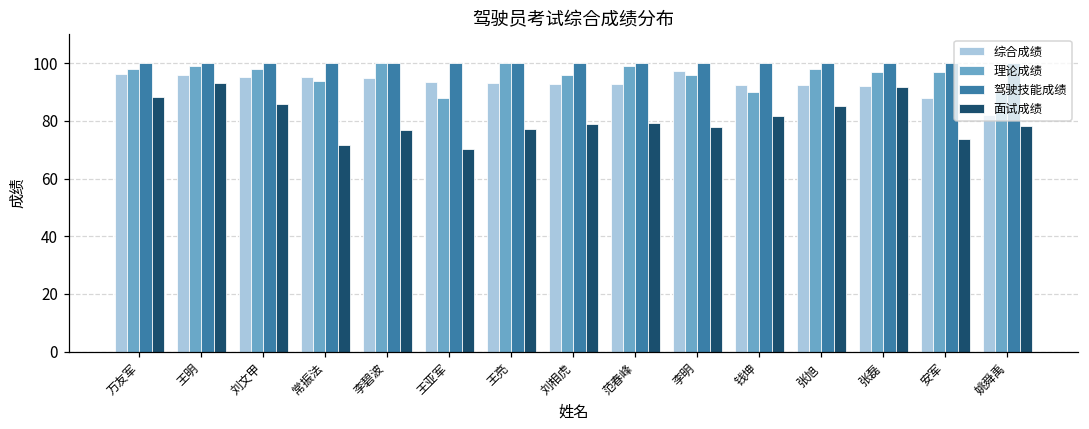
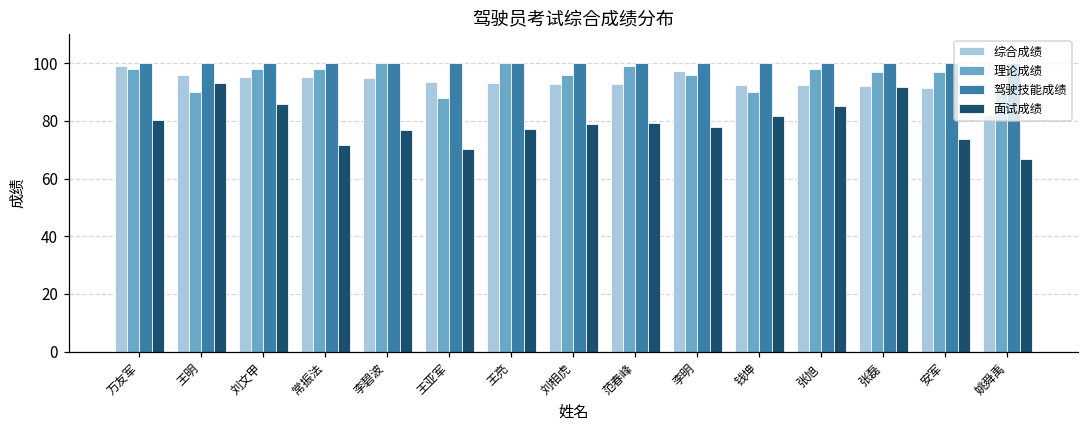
  {
    "综合成绩": {
-     "万友军": 96,
+     "万友军": 99,
      "王明": 96,
      "刘文甲": 95,
      "常振法": 95,
      "李碧波": 95,
      "王亚军": 94,
      "王亮": 93,
      "刘相虎": 93,
      "范春峰": 93,
      "李明": 97,
      "钱坤": 93,
      "张旭": 93,
      "张磊": 92,
-     "安军": 88,
+     "安军": 91,
      "姚舜禹": 82
    },
    "理论成绩": {
      "万友军": 98,
-     "王明": 99,
+     "王明": 90,
      "刘文甲": 98,
-     "常振法": 94,
+     "常振法": 98,
      "李碧波": 100,
      "王亚军": 88,
      "王亮": 100,
      "刘相虎": 96,
      "范春峰": 99,
      "李明": 96,
      "钱坤": 90,
      "张旭": 98,
      "张磊": 97,
      "安军": 97
    },
    "驾驶技能成绩": {
      "万友军": 100,
      "王明": 100,
      "刘文甲": 100,
      "常振法": 100,
      "李碧波": 100,
      "王亚军": 100,
      "王亮": 100,
      "刘相虎": 100,
      "范春峰": 100,
      "李明": 100,
      "钱坤": 100,
      "张旭": 100,
      "张磊": 100,
      "安军": 100
    },
    "面试成绩": {
-     "万友军": 88,
+     "万友军": 80,
      "王明": 93,
      "刘文甲": 86,
      "常振法": 72,
      "李碧波": 77,
      "王亚军": 70,
      "王亮": 77,
      "刘相虎": 79,
      "范春峰": 79,
      "李明": 78,
      "钱坤": 82,
      "张旭": 85,
      "张磊": 92,
      "安军": 74,
-     "姚舜禹": 78
+     "姚舜禹": 67
    }
  }
